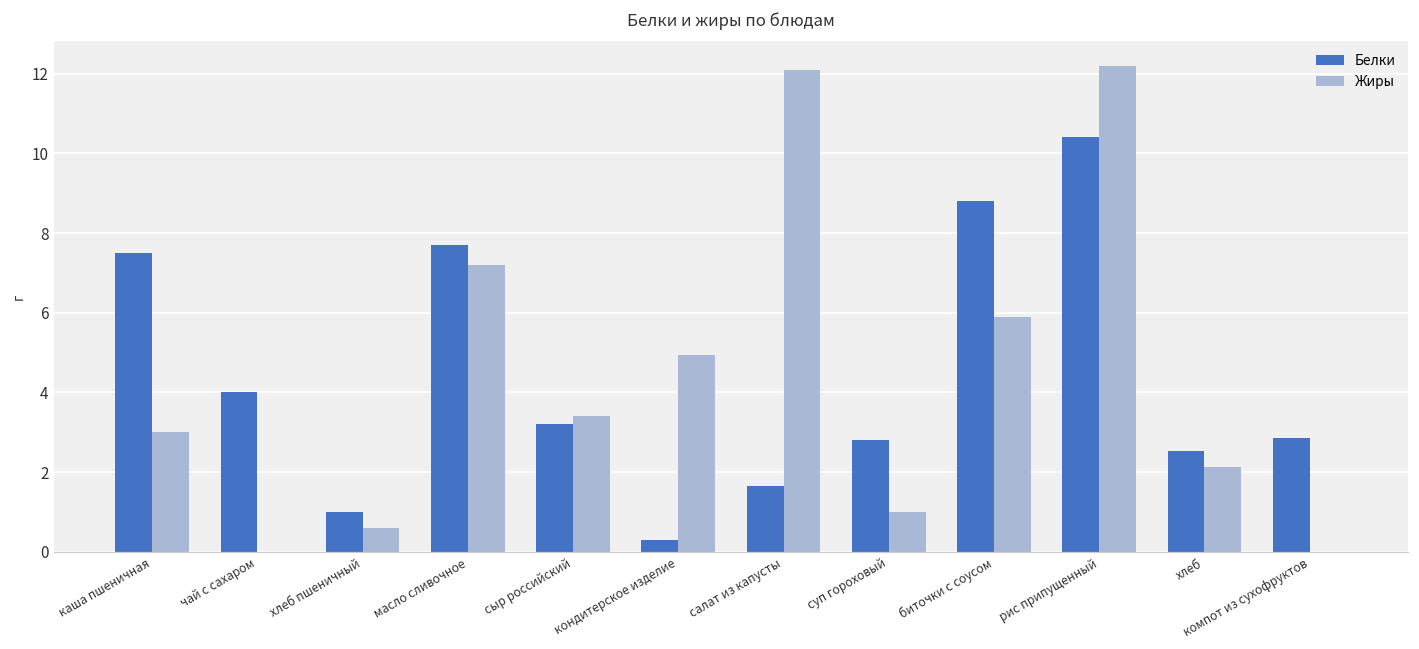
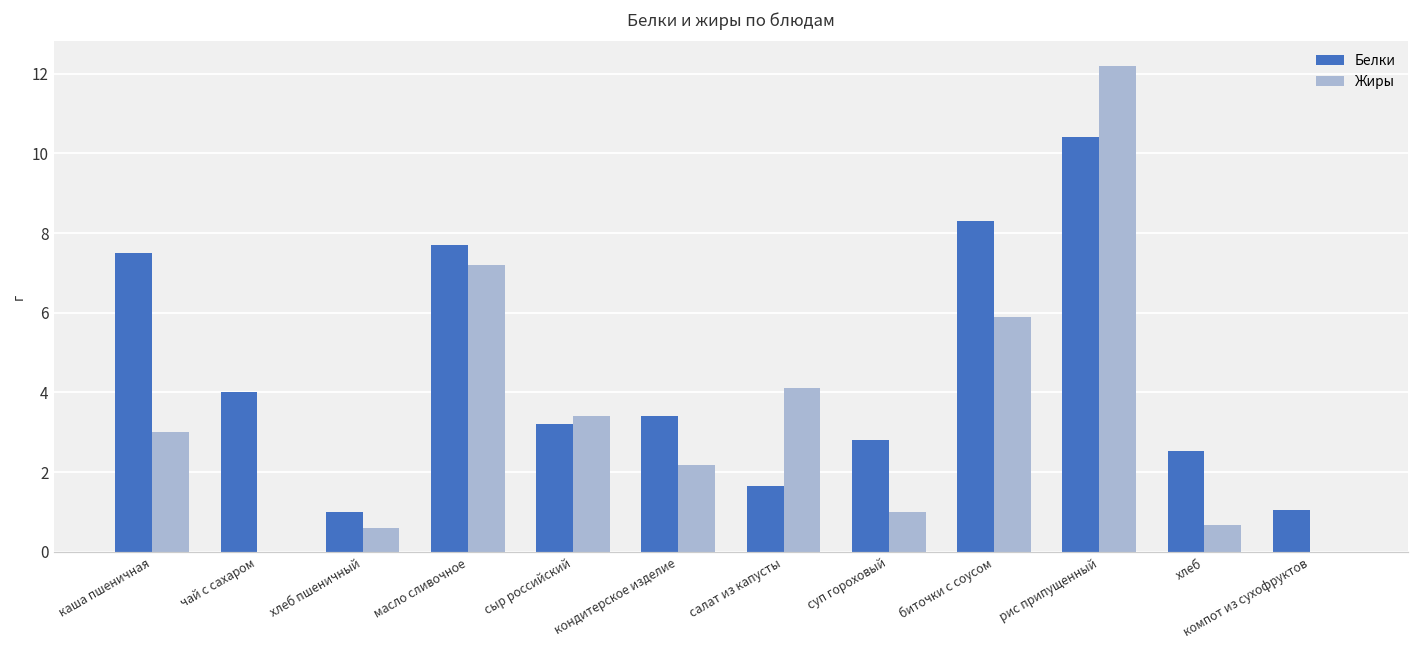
  {
    "Белки": {
      "каша пшеничная": 7.5,
      "чай с сахаром": 4.0,
      "хлеб пшеничный": 1.0,
      "масло сливочное": 7.7,
      "сыр российский": 3.2,
-     "кондитерское изделие": 0.3,
+     "кондитерское изделие": 3.4,
      "салат из капусты": 1.7,
      "суп гороховый": 2.8,
-     "биточки с соусом": 8.8,
+     "биточки с соусом": 8.3,
      "рис припущенный": 10.4,
      "хлеб": 2.5,
-     "компот из сухофруктов": 2.9
+     "компот из сухофруктов": 1.0
    },
    "Жиры": {
      "каша пшеничная": 3.0,
      "чай с сахаром": 0.0,
      "хлеб пшеничный": 0.6,
      "масло сливочное": 7.2,
      "сыр российский": 3.4,
-     "кондитерское изделие": 5.0,
-     "салат из капусты": 12.1,
+     "кондитерское изделие": 2.2,
+     "салат из капусты": 4.1,
      "суп гороховый": 1.0,
      "биточки с соусом": 5.9,
      "рис припущенный": 12.2,
-     "хлеб": 2.1,
+     "хлеб": 0.7,
      "компот из сухофруктов": 0.0
    }
  }
